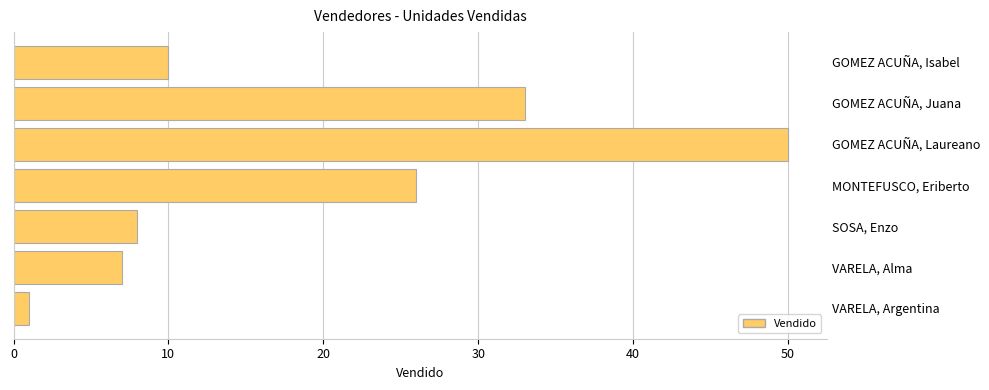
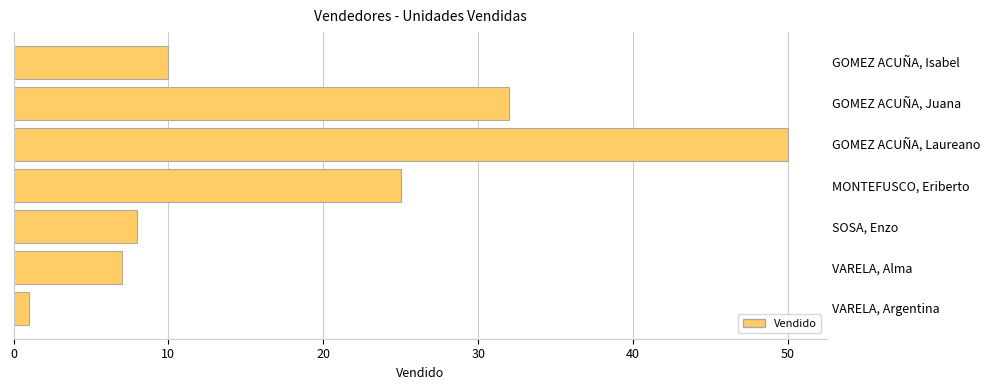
  {
    "GOMEZ ACUÑA, Isabel": 10,
-   "GOMEZ ACUÑA, Juana": 33,
+   "GOMEZ ACUÑA, Juana": 32,
    "GOMEZ ACUÑA, Laureano": 50,
-   "MONTEFUSCO, Eriberto": 26,
+   "MONTEFUSCO, Eriberto": 25,
    "SOSA, Enzo": 8,
    "VARELA, Alma": 7,
    "VARELA, Argentina": 1
  }
